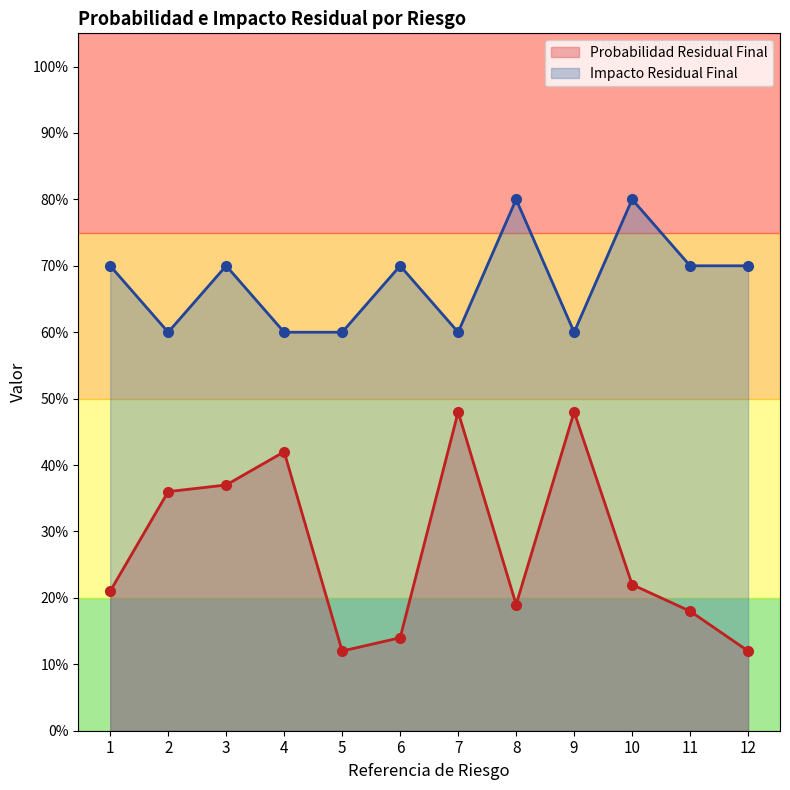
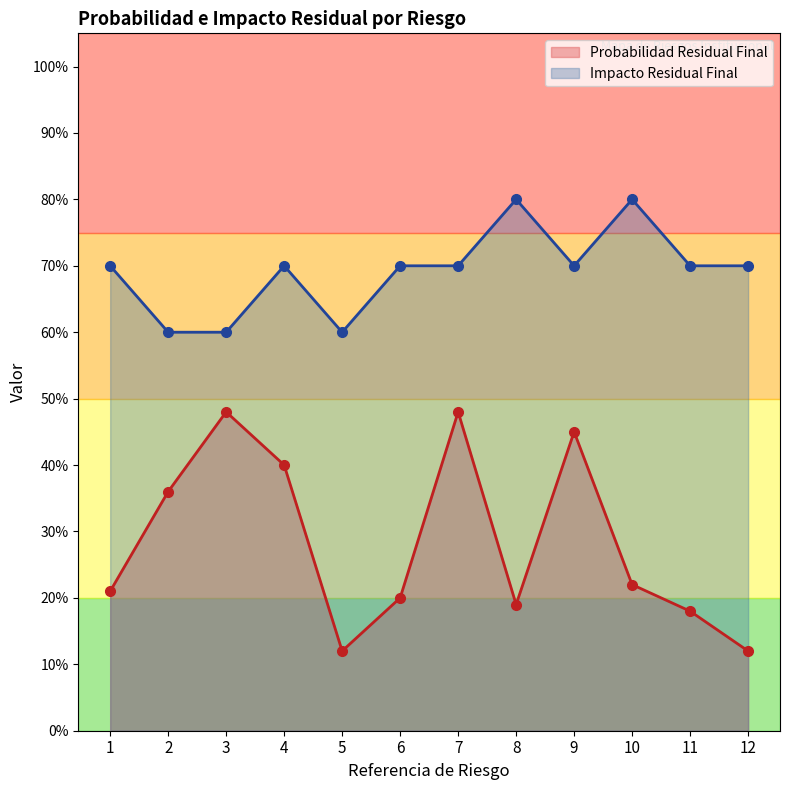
  {
    "Probabilidad Residual Final": {
      "1": "21%",
      "2": "36%",
-     "3": "37%",
-     "4": "42%",
+     "3": "48%",
+     "4": "40%",
      "5": "12%",
-     "6": "14%",
+     "6": "20%",
      "7": "48%",
      "8": "19%",
-     "9": "48%",
+     "9": "45%",
      "10": "22%",
      "11": "18%",
      "12": "12%"
    },
    "Impacto Residual Final": {
      "1": "70%",
      "2": "60%",
-     "3": "70%",
-     "4": "60%",
+     "3": "60%",
+     "4": "70%",
      "5": "60%",
      "6": "70%",
-     "7": "60%",
+     "7": "70%",
      "8": "80%",
-     "9": "60%",
+     "9": "70%",
      "10": "80%",
      "11": "70%",
      "12": "70%"
    }
  }
